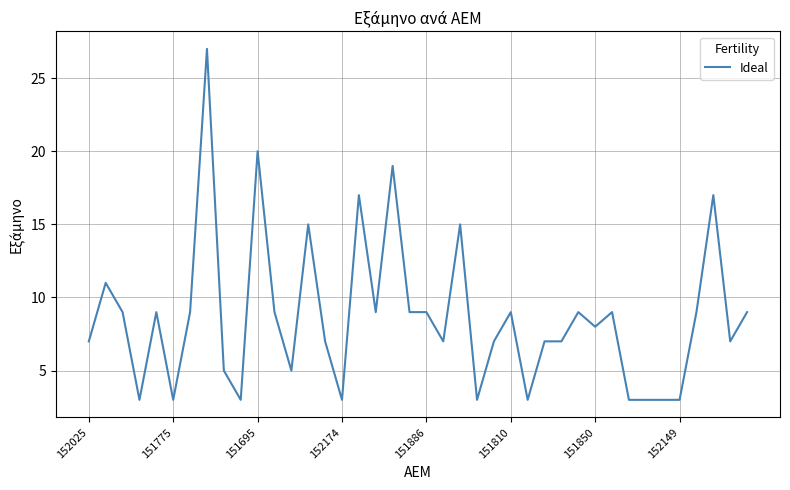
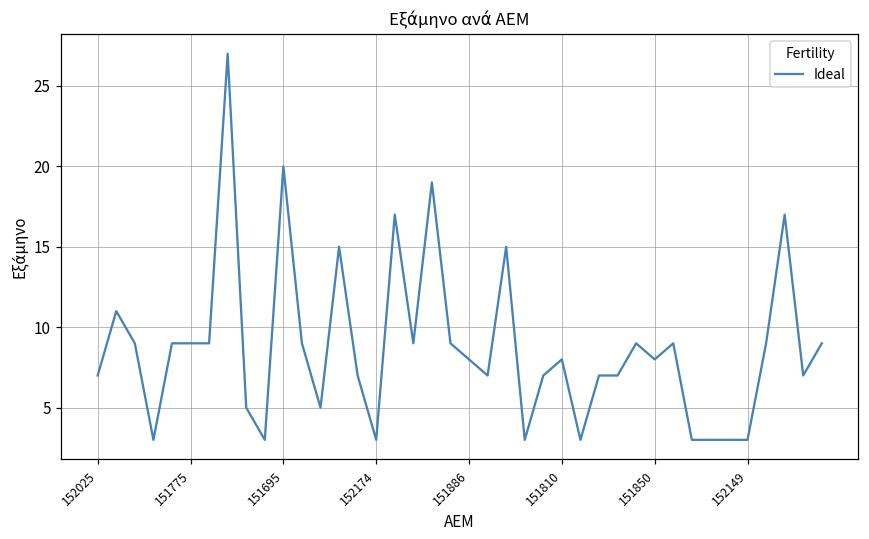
  {
    "152025": 7,
-   "151775": 3,
+   "151775": 9,
    "151695": 20,
    "152174": 3,
-   "151886": 9,
-   "151810": 9,
+   "151886": 8,
+   "151810": 8,
    "151850": 8,
    "152149": 3
  }
